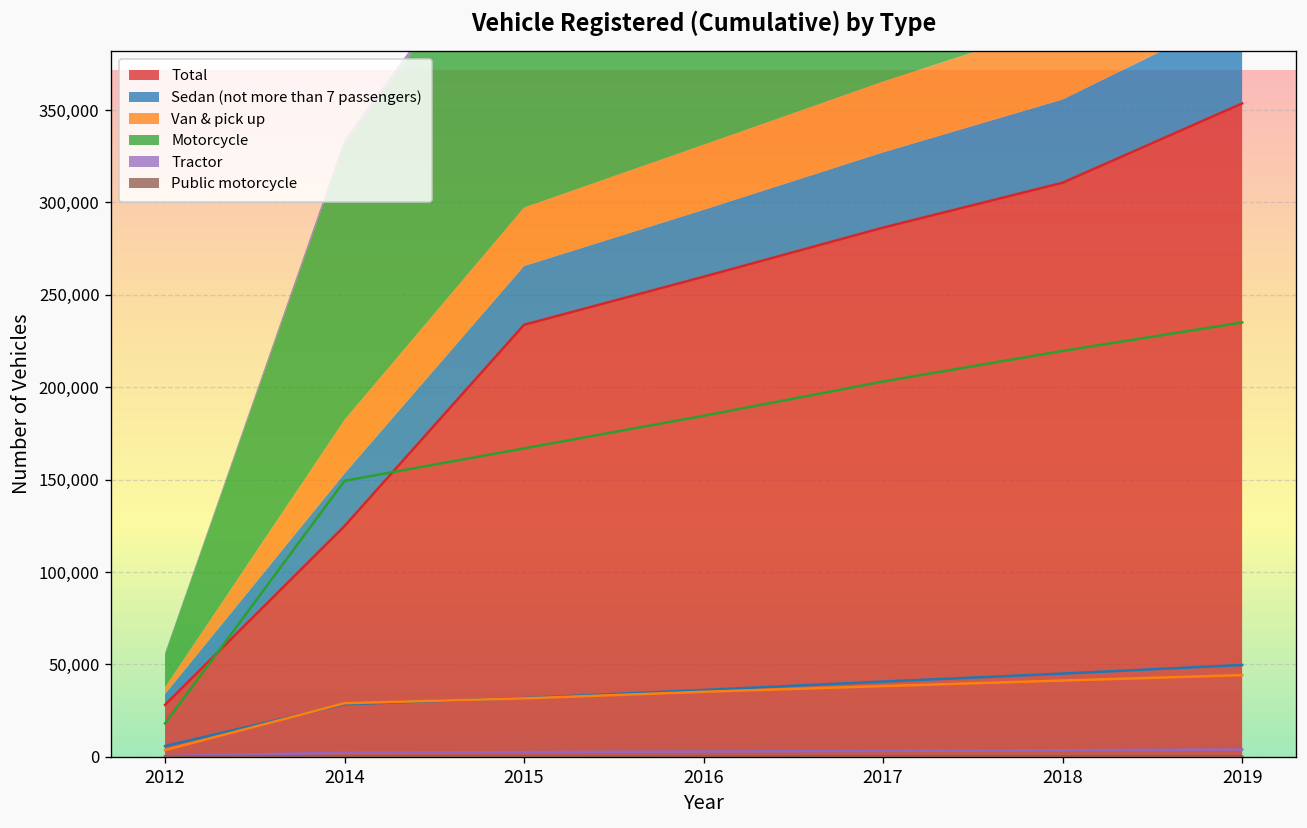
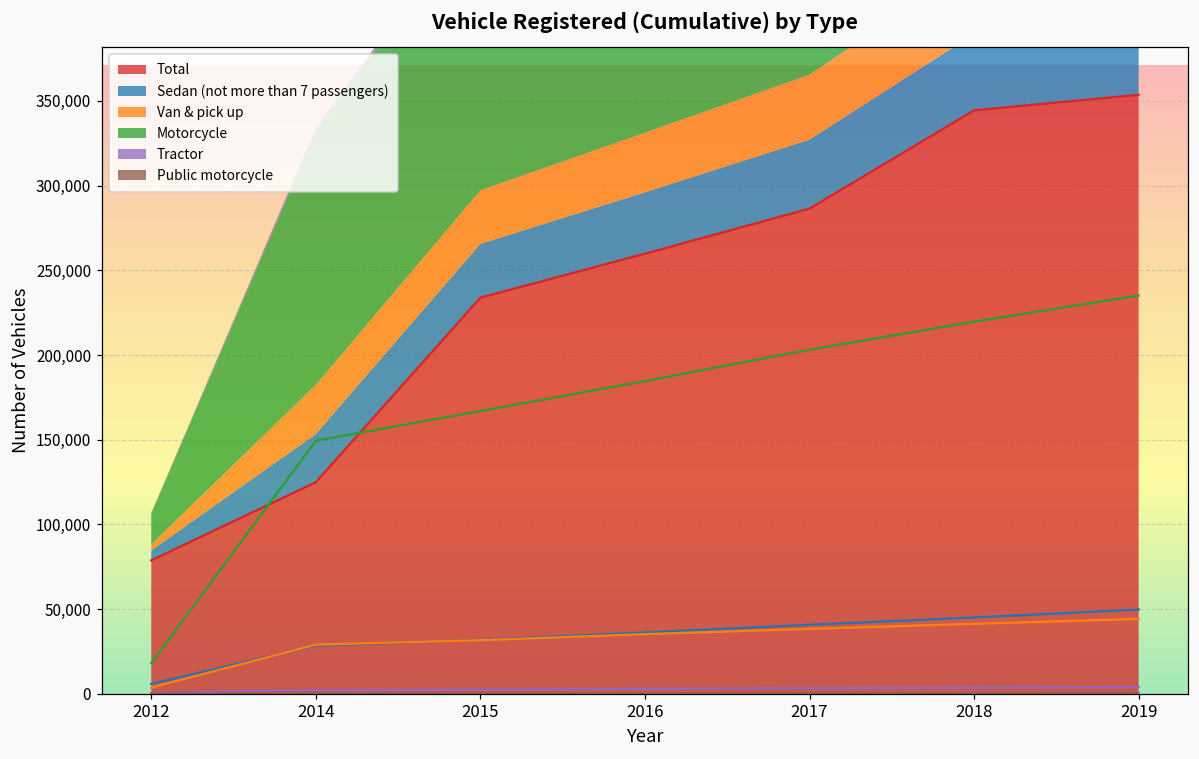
  {
    "Total": {
-     "2012": "28,000",
+     "2012": "79,000",
      "2014": "125,000",
      "2015": "234,000",
      "2016": "260,000",
      "2017": "286,000",
-     "2018": "311,000",
+     "2018": "344,000",
      "2019": "354,000"
    }
  }
